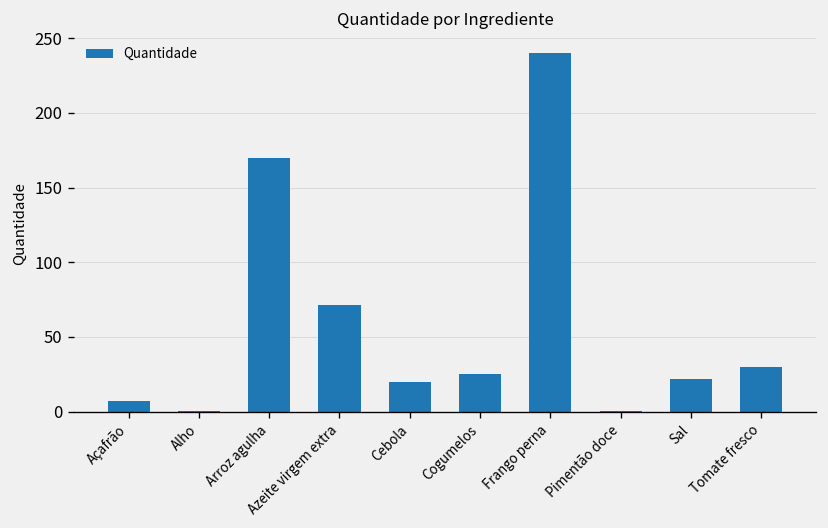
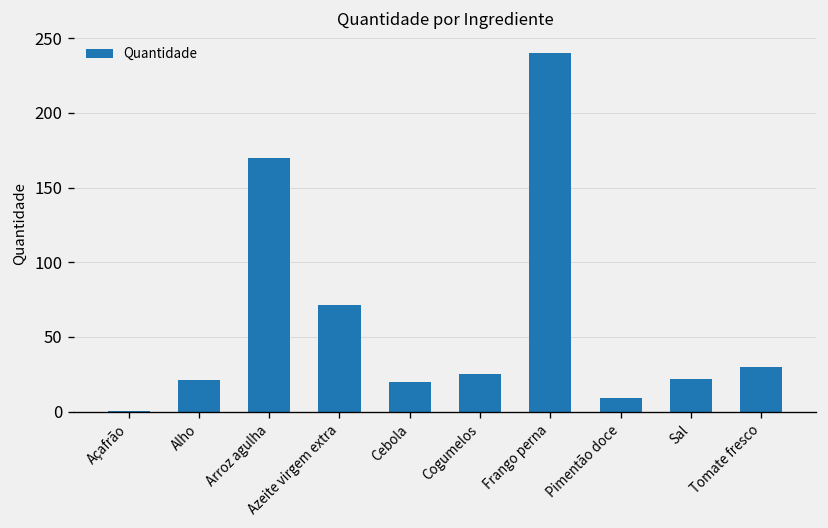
  {
-   "Açafrão": 7,
-   "Alho": 1,
+   "Açafrão": 1,
+   "Alho": 21,
    "Arroz agulha": 170,
    "Azeite virgem extra": 71,
    "Cebola": 20,
    "Cogumelos": 25,
    "Frango perna": 240,
-   "Pimentão doce": 0,
+   "Pimentão doce": 9,
    "Sal": 22,
    "Tomate fresco": 30
  }
